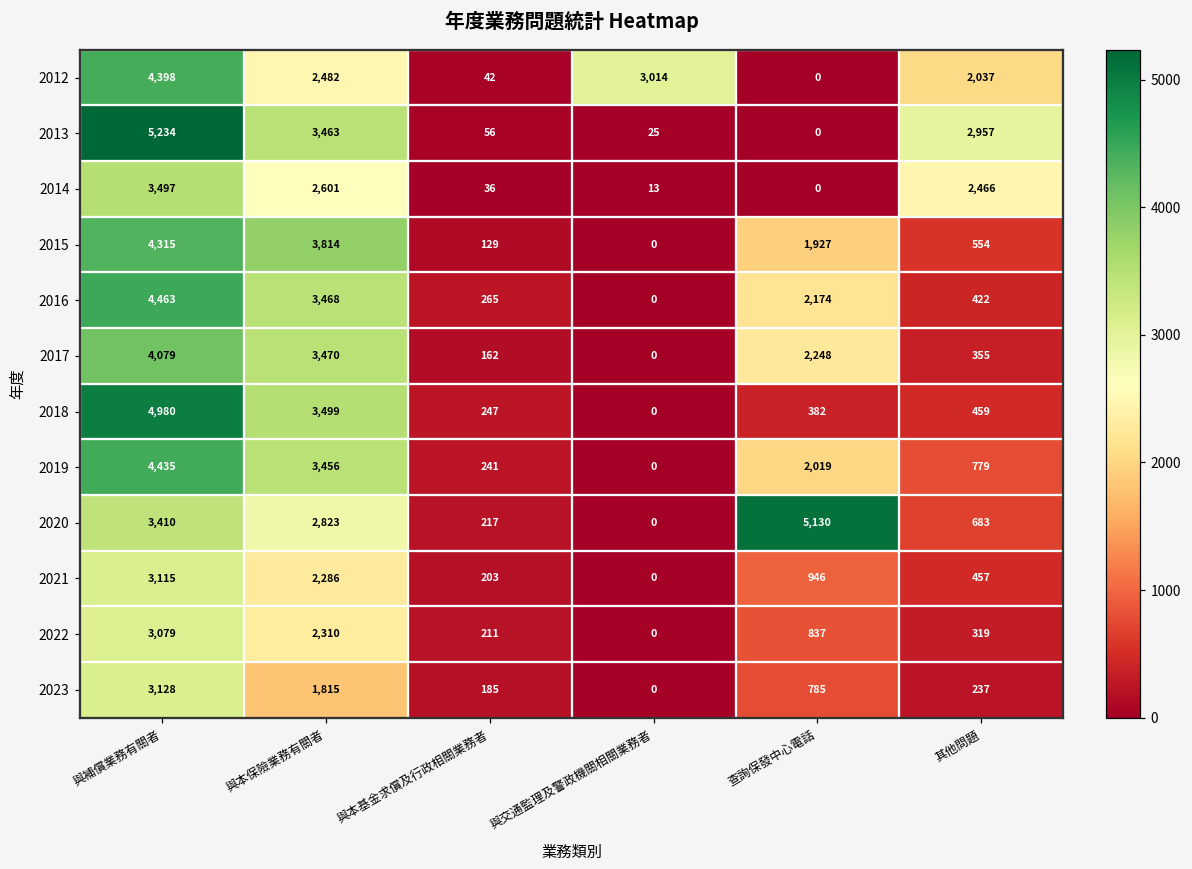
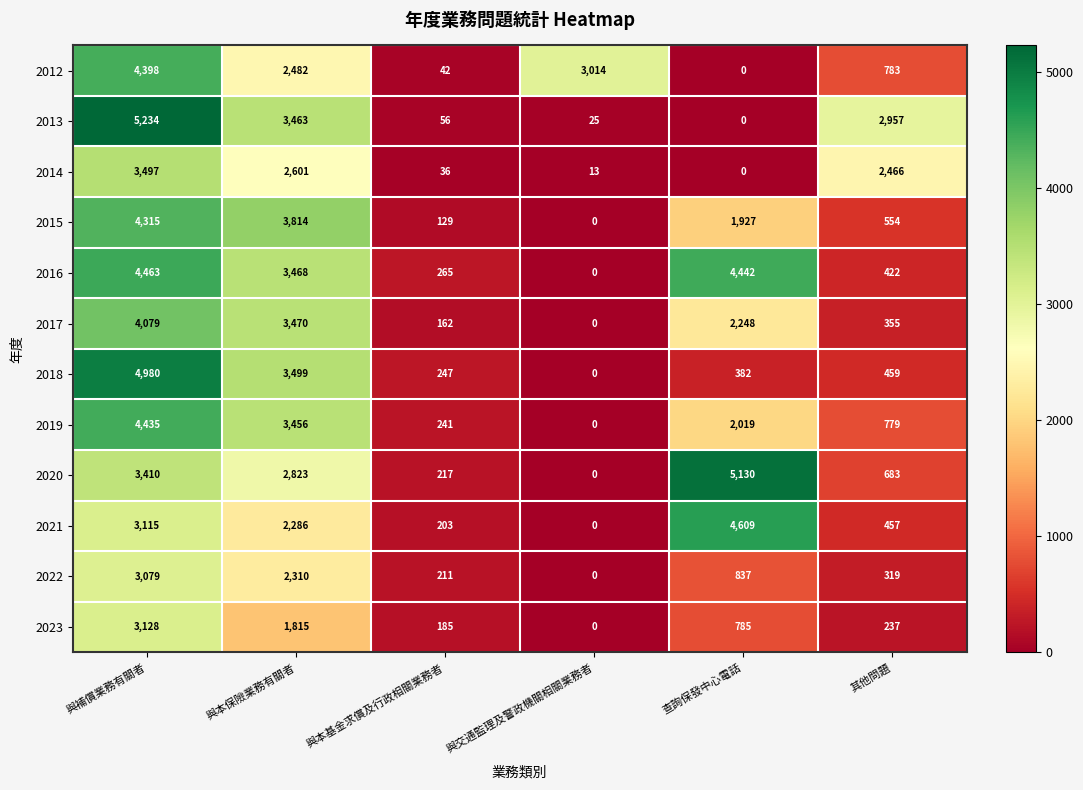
  {
    "2012": {
      "與補償業務有關者": "4,398",
      "與本保險業務有關者": "2,482",
      "與本基金求償及行政相關業務者": "42",
      "與交通監理及警政機關相關業務者": "3,014",
      "查詢保發中心電話": "0",
-     "其他問題": "2,037"
+     "其他問題": "783"
    },
    "2013": {
      "與補償業務有關者": "5,234",
      "與本保險業務有關者": "3,463",
      "與本基金求償及行政相關業務者": "56",
      "與交通監理及警政機關相關業務者": "25",
      "查詢保發中心電話": "0",
      "其他問題": "2,957"
    },
    "2014": {
      "與補償業務有關者": "3,497",
      "與本保險業務有關者": "2,601",
      "與本基金求償及行政相關業務者": "36",
      "與交通監理及警政機關相關業務者": "13",
      "查詢保發中心電話": "0",
      "其他問題": "2,466"
    },
    "2015": {
      "與補償業務有關者": "4,315",
      "與本保險業務有關者": "3,814",
      "與本基金求償及行政相關業務者": "129",
      "與交通監理及警政機關相關業務者": "0",
      "查詢保發中心電話": "1,927",
      "其他問題": "554"
    },
    "2016": {
      "與補償業務有關者": "4,463",
      "與本保險業務有關者": "3,468",
      "與本基金求償及行政相關業務者": "265",
      "與交通監理及警政機關相關業務者": "0",
-     "查詢保發中心電話": "2,174",
+     "查詢保發中心電話": "4,442",
      "其他問題": "422"
    },
    "2017": {
      "與補償業務有關者": "4,079",
      "與本保險業務有關者": "3,470",
      "與本基金求償及行政相關業務者": "162",
      "與交通監理及警政機關相關業務者": "0",
      "查詢保發中心電話": "2,248",
      "其他問題": "355"
    },
    "2018": {
      "與補償業務有關者": "4,980",
      "與本保險業務有關者": "3,499",
      "與本基金求償及行政相關業務者": "247",
      "與交通監理及警政機關相關業務者": "0",
      "查詢保發中心電話": "382",
      "其他問題": "459"
    },
    "2019": {
      "與補償業務有關者": "4,435",
      "與本保險業務有關者": "3,456",
      "與本基金求償及行政相關業務者": "241",
      "與交通監理及警政機關相關業務者": "0",
      "查詢保發中心電話": "2,019",
      "其他問題": "779"
    },
    "2020": {
      "與補償業務有關者": "3,410",
      "與本保險業務有關者": "2,823",
      "與本基金求償及行政相關業務者": "217",
      "與交通監理及警政機關相關業務者": "0",
      "查詢保發中心電話": "5,130",
      "其他問題": "683"
    },
    "2021": {
      "與補償業務有關者": "3,115",
      "與本保險業務有關者": "2,286",
      "與本基金求償及行政相關業務者": "203",
      "與交通監理及警政機關相關業務者": "0",
-     "查詢保發中心電話": "946",
+     "查詢保發中心電話": "4,609",
      "其他問題": "457"
    },
    "2022": {
      "與補償業務有關者": "3,079",
      "與本保險業務有關者": "2,310",
      "與本基金求償及行政相關業務者": "211",
      "與交通監理及警政機關相關業務者": "0",
      "查詢保發中心電話": "837",
      "其他問題": "319"
    },
    "2023": {
      "與補償業務有關者": "3,128",
      "與本保險業務有關者": "1,815",
      "與本基金求償及行政相關業務者": "185",
      "與交通監理及警政機關相關業務者": "0",
      "查詢保發中心電話": "785",
      "其他問題": "237"
    }
  }
